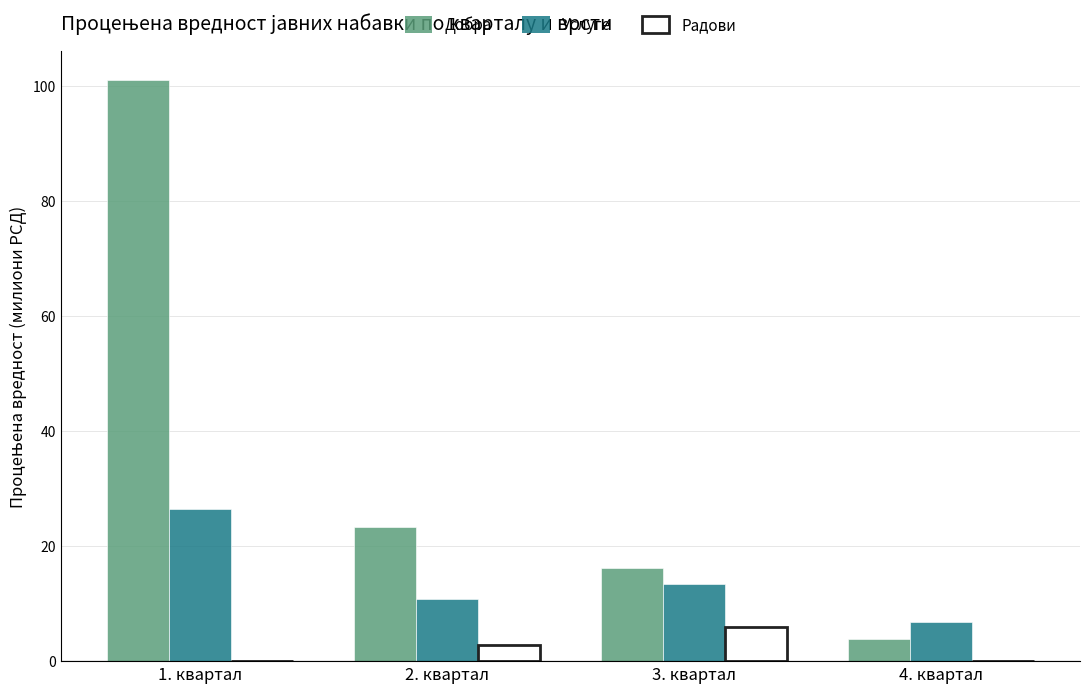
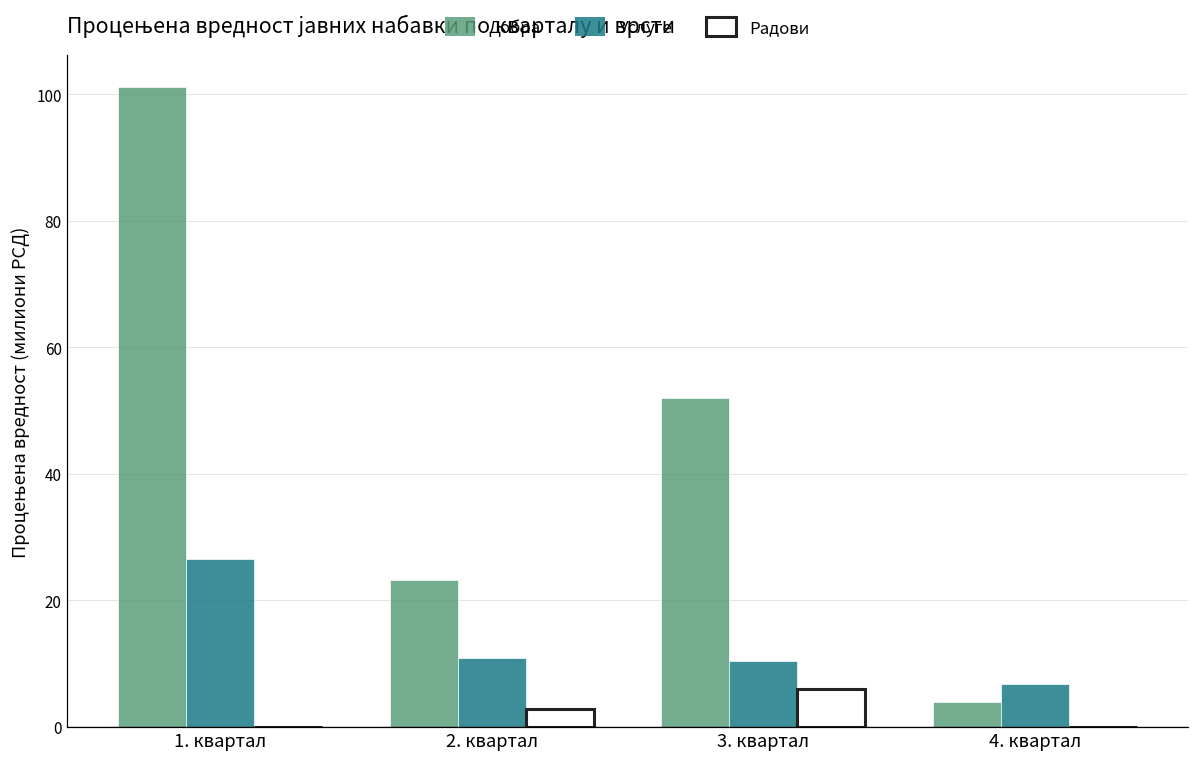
  {
    "Добра": {
      "1. квартал": 101,
      "2. квартал": 23,
-     "3. квартал": 16,
+     "3. квартал": 52,
      "4. квартал": 4
    },
    "Услуге": {
      "1. квартал": 26,
      "2. квартал": 11,
-     "3. квартал": 13,
+     "3. квартал": 10,
      "4. квартал": 7
    },
    "Радови": {
      "1. квартал": 0,
      "2. квартал": 3,
      "3. квартал": 6,
      "4. квартал": 0
    }
  }
